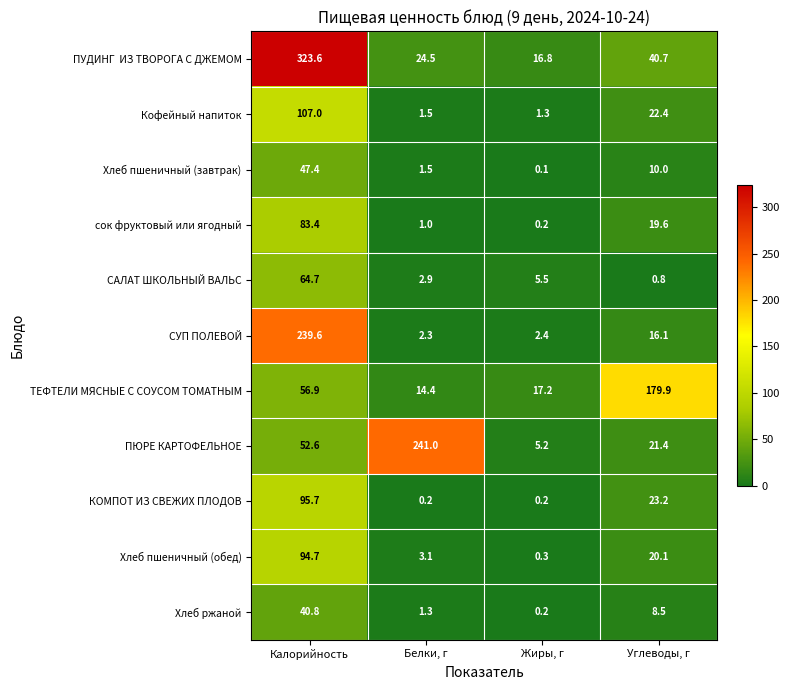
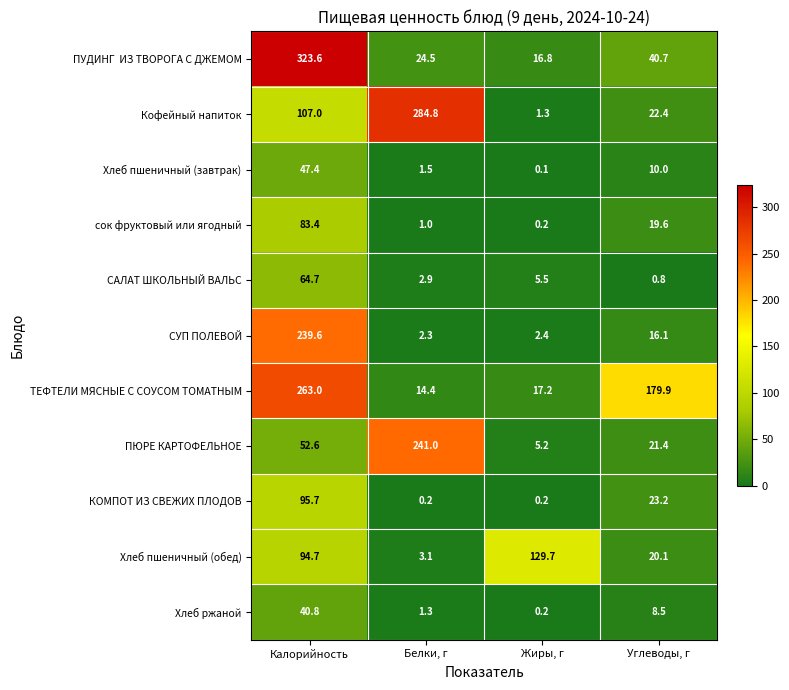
  {
    "ПУДИНГ ИЗ ТВОРОГА С ДЖЕМОМ": {
      "Калорийность": 323.6,
      "Белки, г": 24.5,
      "Жиры, г": 16.8,
      "Углеводы, г": 40.7
    },
    "Кофейный напиток": {
      "Калорийность": 107.0,
-     "Белки, г": 1.5,
+     "Белки, г": 284.8,
      "Жиры, г": 1.3,
      "Углеводы, г": 22.4
    },
    "Хлеб пшеничный (завтрак)": {
      "Калорийность": 47.4,
      "Белки, г": 1.5,
      "Жиры, г": 0.1,
      "Углеводы, г": 10.0
    },
    "сок фруктовый или ягодный": {
      "Калорийность": 83.4,
      "Белки, г": 1.0,
      "Жиры, г": 0.2,
      "Углеводы, г": 19.6
    },
    "САЛАТ ШКОЛЬНЫЙ ВАЛЬС": {
      "Калорийность": 64.7,
      "Белки, г": 2.9,
      "Жиры, г": 5.5,
      "Углеводы, г": 0.8
    },
    "СУП ПОЛЕВОЙ": {
      "Калорийность": 239.6,
      "Белки, г": 2.3,
      "Жиры, г": 2.4,
      "Углеводы, г": 16.1
    },
    "ТЕФТЕЛИ МЯСНЫЕ С СОУСОМ ТОМАТНЫМ": {
-     "Калорийность": 56.9,
+     "Калорийность": 263.0,
      "Белки, г": 14.4,
      "Жиры, г": 17.2,
      "Углеводы, г": 179.9
    },
    "ПЮРЕ КАРТОФЕЛЬНОЕ": {
      "Калорийность": 52.6,
      "Белки, г": 241.0,
      "Жиры, г": 5.2,
      "Углеводы, г": 21.4
    },
    "КОМПОТ ИЗ СВЕЖИХ ПЛОДОВ": {
      "Калорийность": 95.7,
      "Белки, г": 0.2,
      "Жиры, г": 0.2,
      "Углеводы, г": 23.2
    },
    "Хлеб пшеничный (обед)": {
      "Калорийность": 94.7,
      "Белки, г": 3.1,
-     "Жиры, г": 0.3,
+     "Жиры, г": 129.7,
      "Углеводы, г": 20.1
    },
    "Хлеб ржаной": {
      "Калорийность": 40.8,
      "Белки, г": 1.3,
      "Жиры, г": 0.2,
      "Углеводы, г": 8.5
    }
  }
